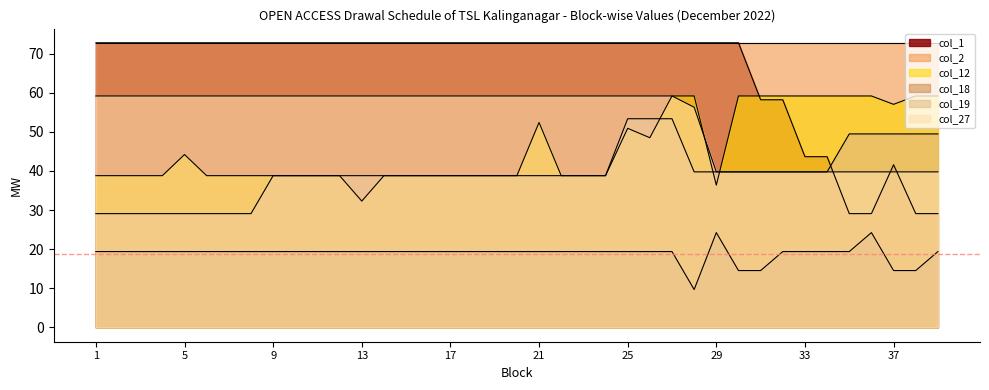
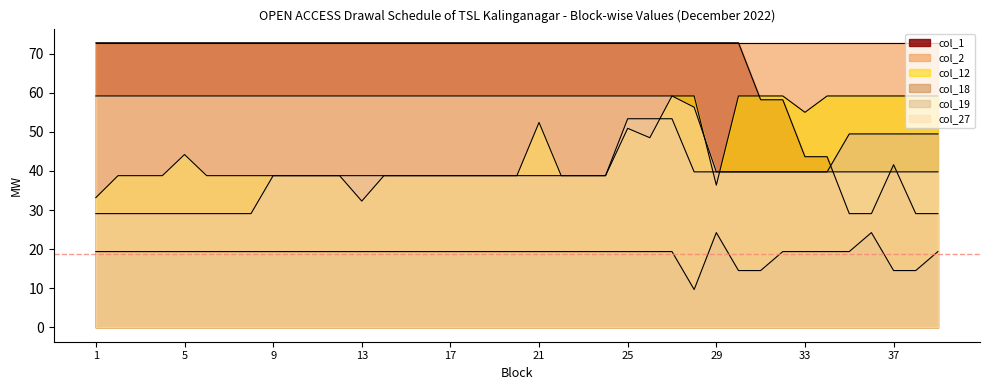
  {
    "col_1": {
      "33": 44,
      "37": 42
    },
    "col_12": {
-     "1": 39,
+     "1": 33,
      "5": 44,
      "13": 32,
      "21": 52,
      "25": 51,
      "29": 36,
-     "33": 59,
-     "37": 57
+     "33": 55,
+     "37": 59
    }
  }
